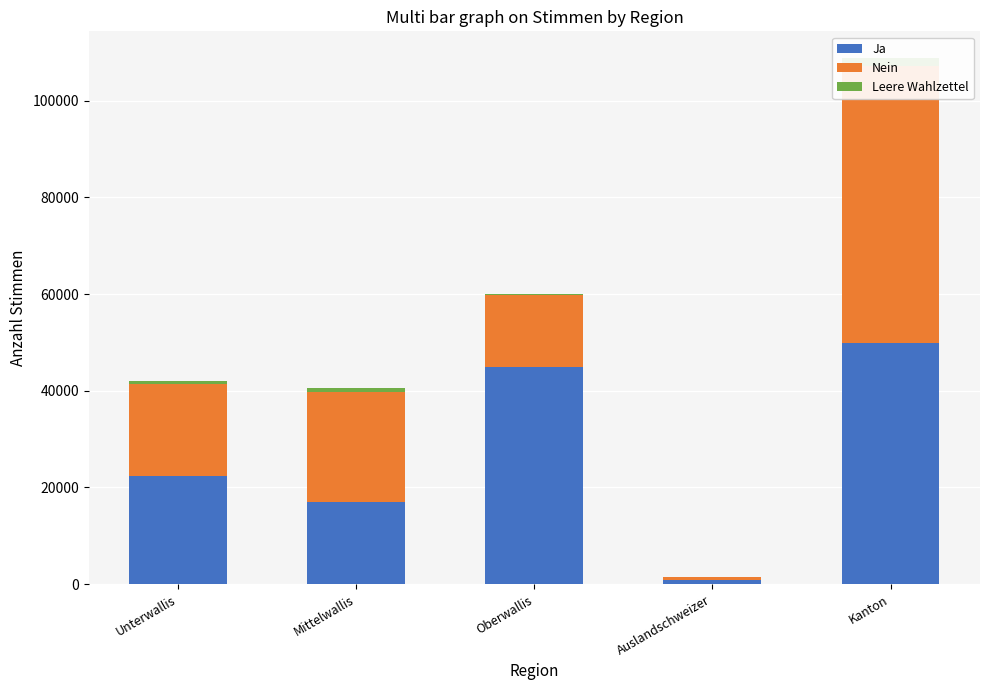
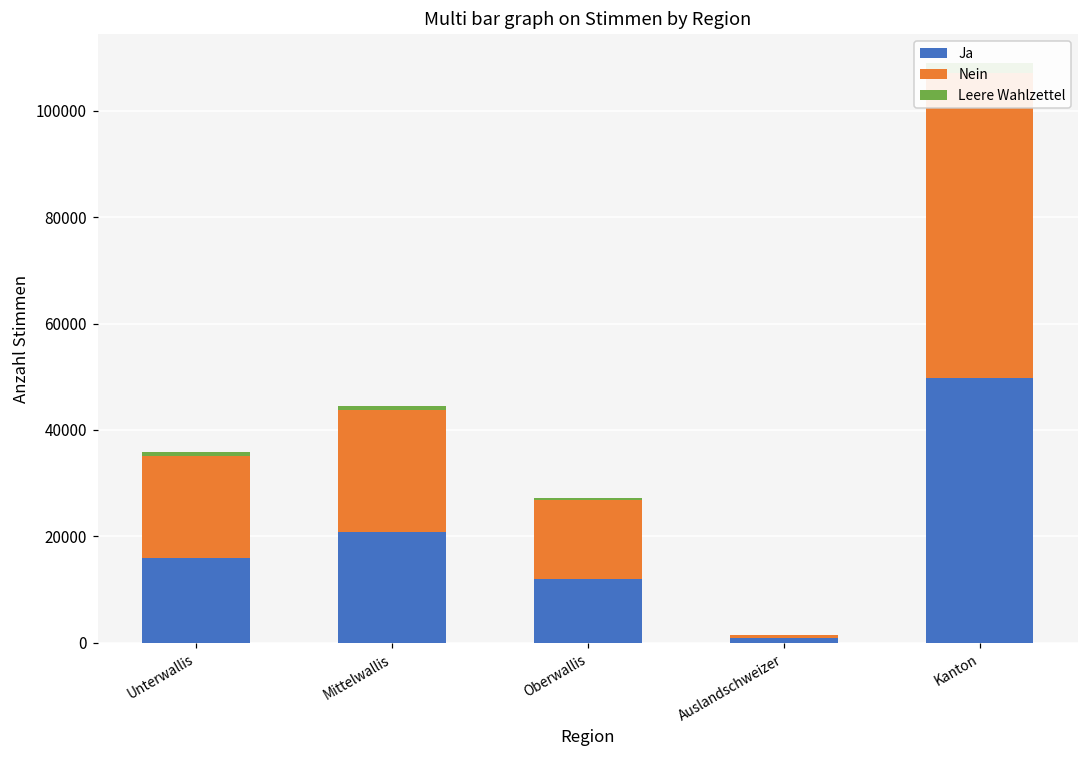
  {
    "Ja": {
-     "Unterwallis": 22000,
-     "Mittelwallis": 17000,
-     "Oberwallis": 45000,
+     "Unterwallis": 16000,
+     "Mittelwallis": 21000,
+     "Oberwallis": 12000,
      "Auslandschweizer": 1000,
      "Kanton": 50000
    },
    "Nein": {
      "Unterwallis": 19000,
      "Mittelwallis": 23000,
      "Oberwallis": 15000
    },
    "Leere Wahlzettel": {
      "Unterwallis": 1000,
      "Mittelwallis": 1000
    }
  }
